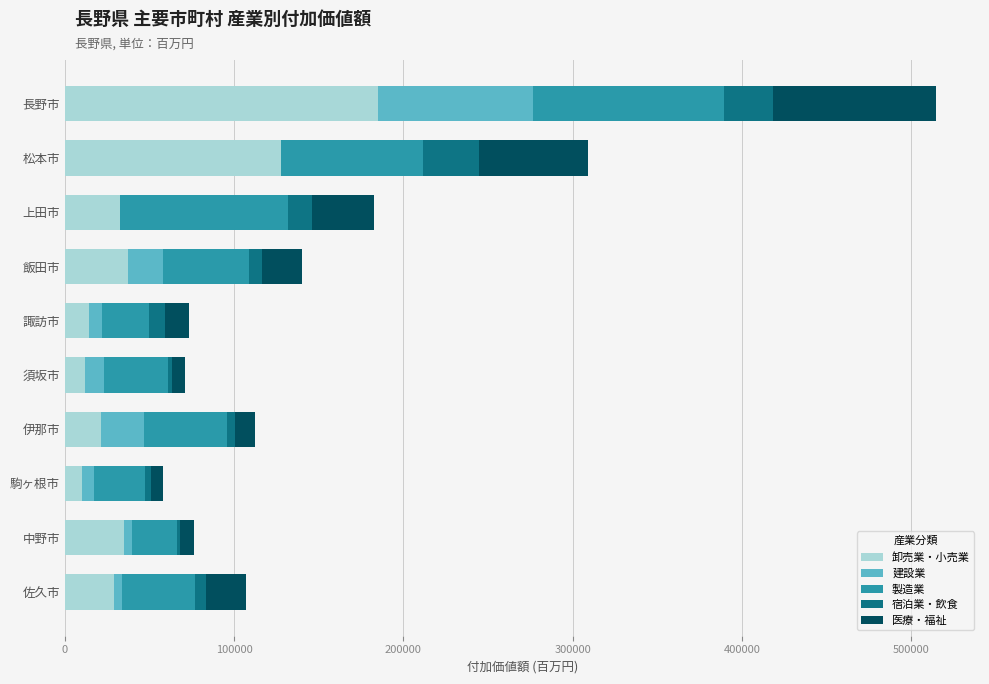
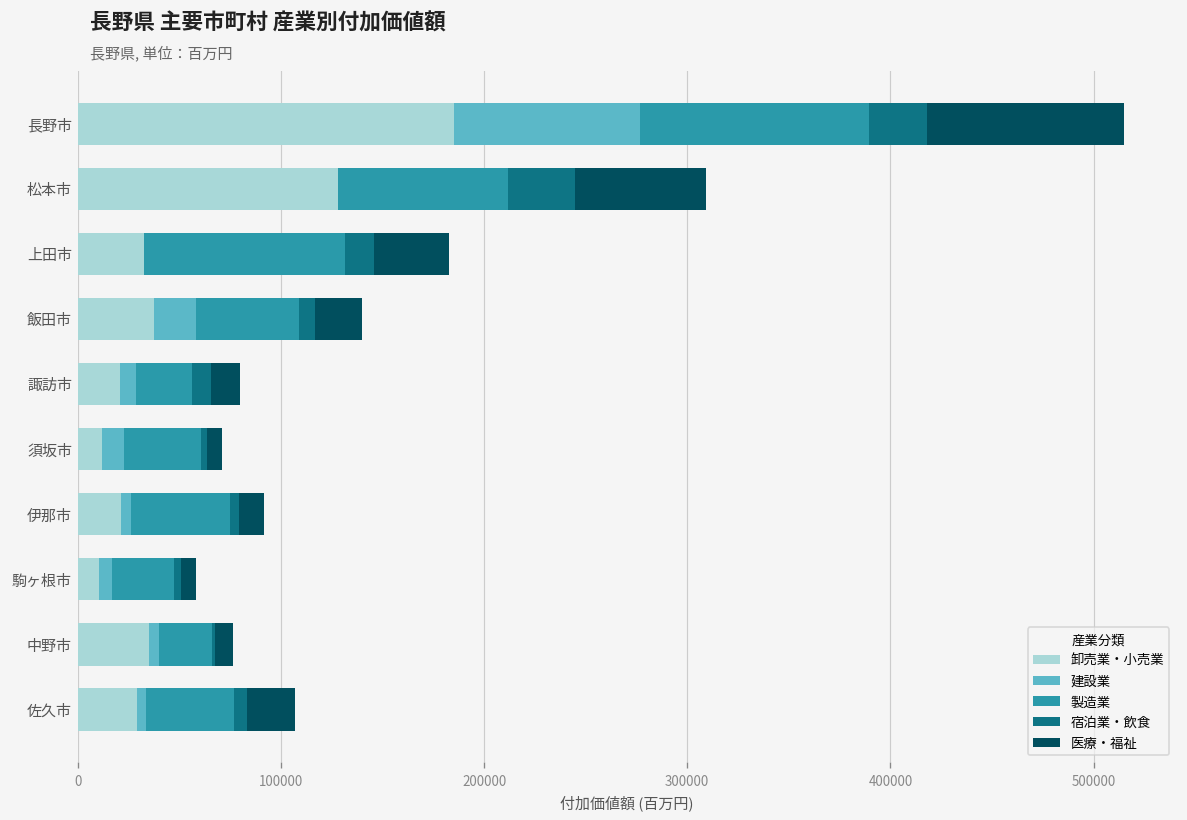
  {
    "卸売業・小売業": {
      "長野市": 185000,
      "松本市": 128000,
      "上田市": 32000,
      "飯田市": 37000,
-     "諏訪市": 14000,
+     "諏訪市": 21000,
      "須坂市": 12000,
      "伊那市": 21000,
      "駒ヶ根市": 10000,
      "中野市": 35000,
      "佐久市": 29000
    },
    "建設業": {
      "長野市": 91000,
      "松本市": 0,
      "上田市": 0,
      "飯田市": 21000,
      "諏訪市": 8000,
      "須坂市": 11000,
-     "伊那市": 26000,
+     "伊那市": 5000,
      "駒ヶ根市": 7000,
      "中野市": 5000,
      "佐久市": 5000
    }
  }
